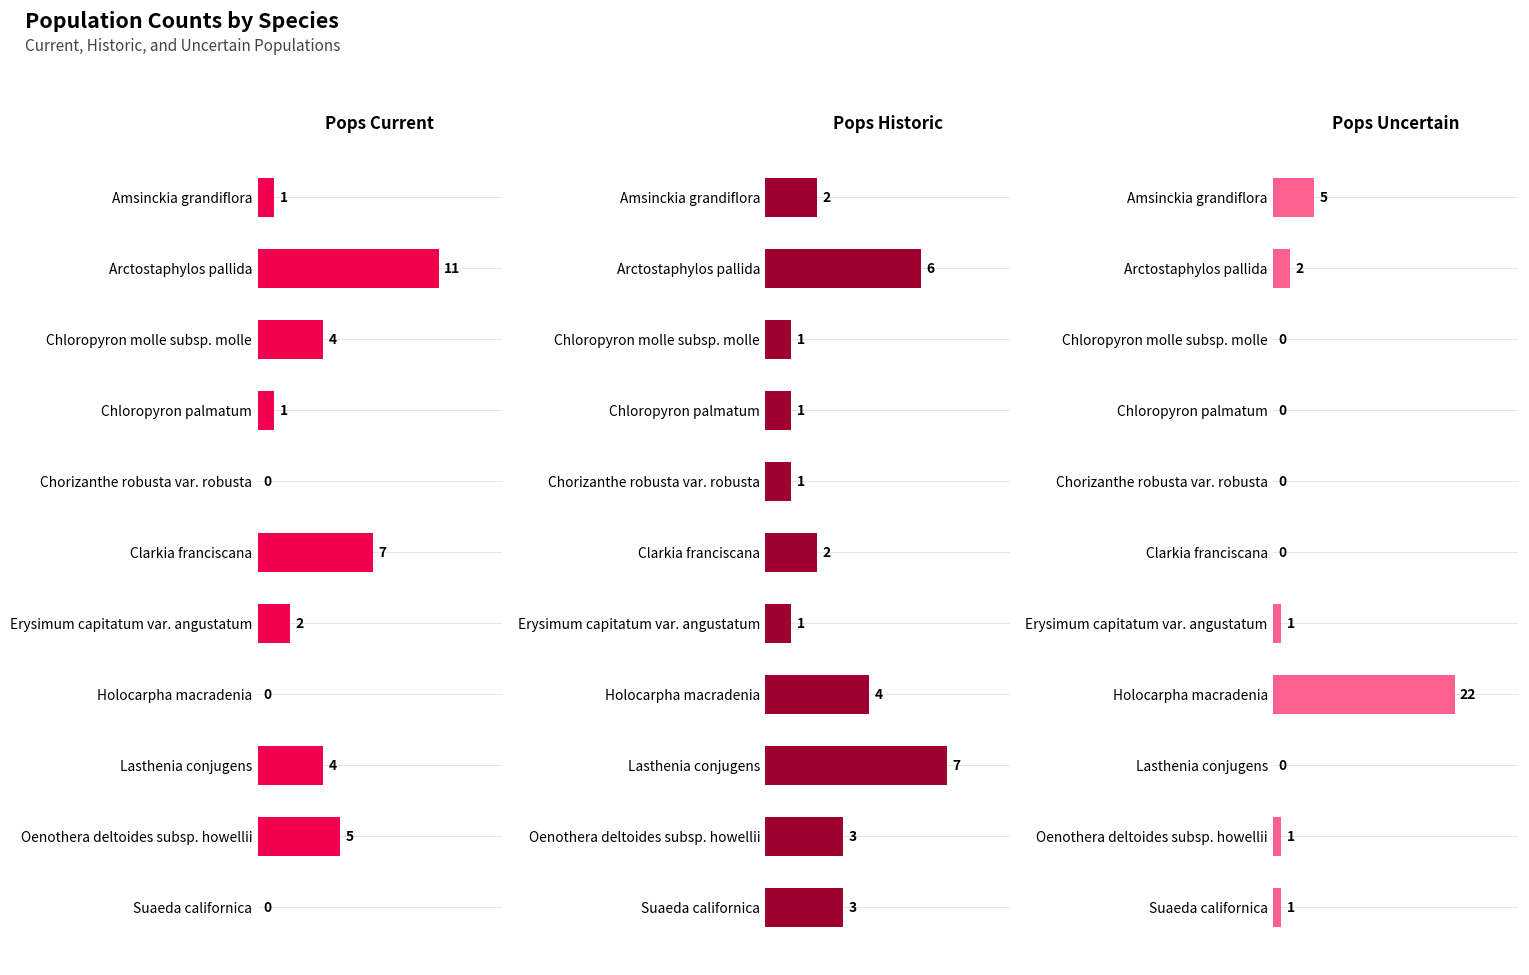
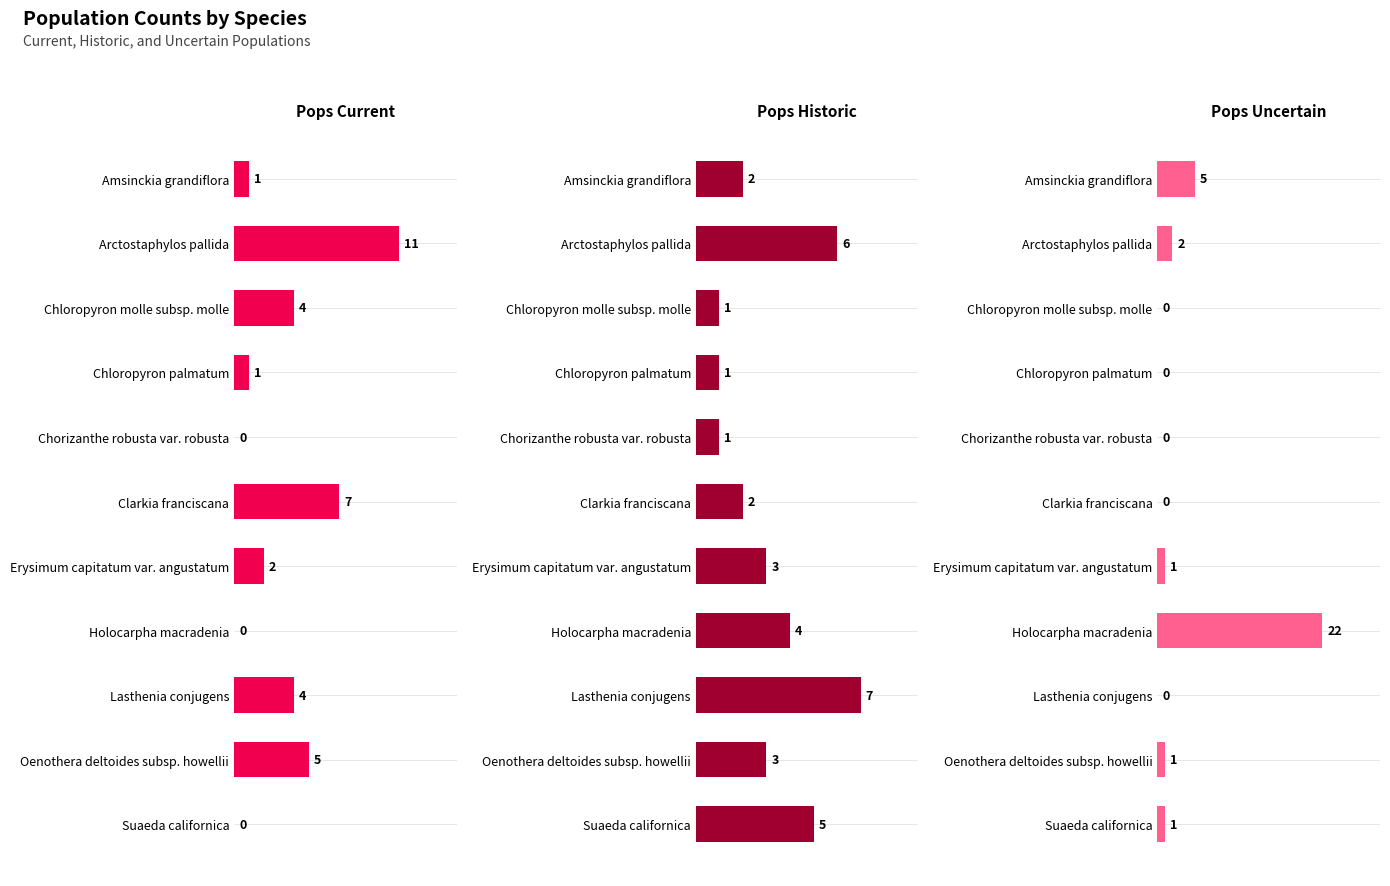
  {
    "Pops Current": {
      "Amsinckia grandiflora": 1,
      "Arctostaphylos pallida": 11,
      "Chloropyron molle subsp. molle": 4,
      "Chloropyron palmatum": 1,
      "Chorizanthe robusta var. robusta": 0,
      "Clarkia franciscana": 7,
      "Erysimum capitatum var. angustatum": 2,
      "Holocarpha macradenia": 0,
      "Lasthenia conjugens": 4,
      "Oenothera deltoides subsp. howellii": 5,
      "Suaeda californica": 0
    },
    "Pops Historic": {
      "Amsinckia grandiflora": 2,
      "Arctostaphylos pallida": 6,
      "Chloropyron molle subsp. molle": 1,
      "Chloropyron palmatum": 1,
      "Chorizanthe robusta var. robusta": 1,
      "Clarkia franciscana": 2,
-     "Erysimum capitatum var. angustatum": 1,
+     "Erysimum capitatum var. angustatum": 3,
      "Holocarpha macradenia": 4,
      "Lasthenia conjugens": 7,
      "Oenothera deltoides subsp. howellii": 3,
-     "Suaeda californica": 3
+     "Suaeda californica": 5
    },
    "Pops Uncertain": {
      "Amsinckia grandiflora": 5,
      "Arctostaphylos pallida": 2,
      "Chloropyron molle subsp. molle": 0,
      "Chloropyron palmatum": 0,
      "Chorizanthe robusta var. robusta": 0,
      "Clarkia franciscana": 0,
      "Erysimum capitatum var. angustatum": 1,
      "Holocarpha macradenia": 22,
      "Lasthenia conjugens": 0,
      "Oenothera deltoides subsp. howellii": 1,
      "Suaeda californica": 1
    }
  }
